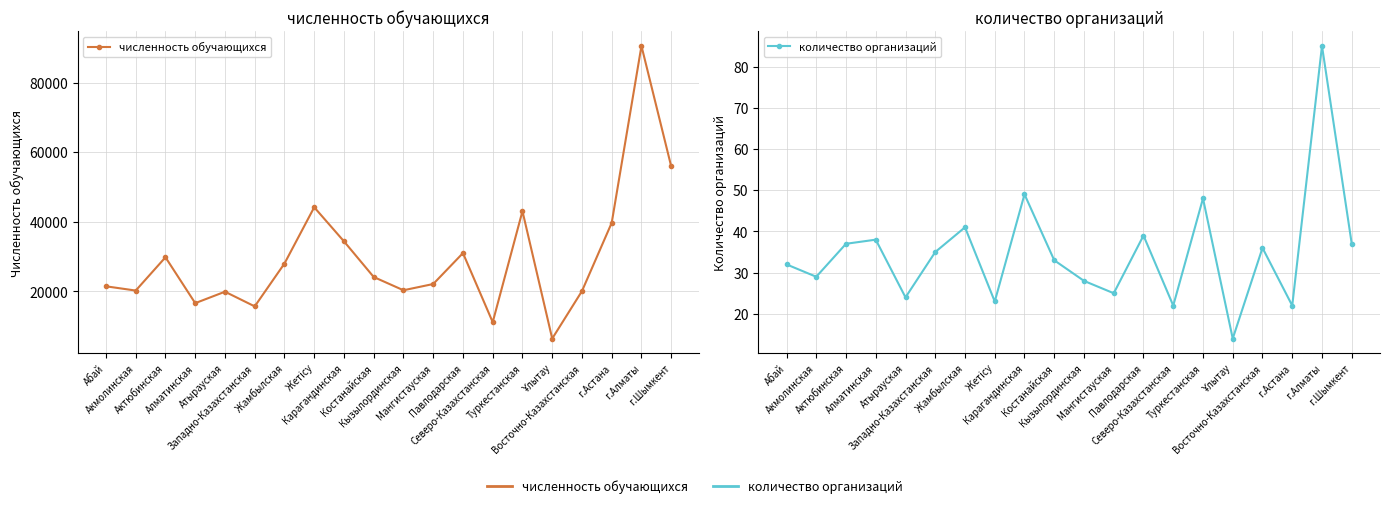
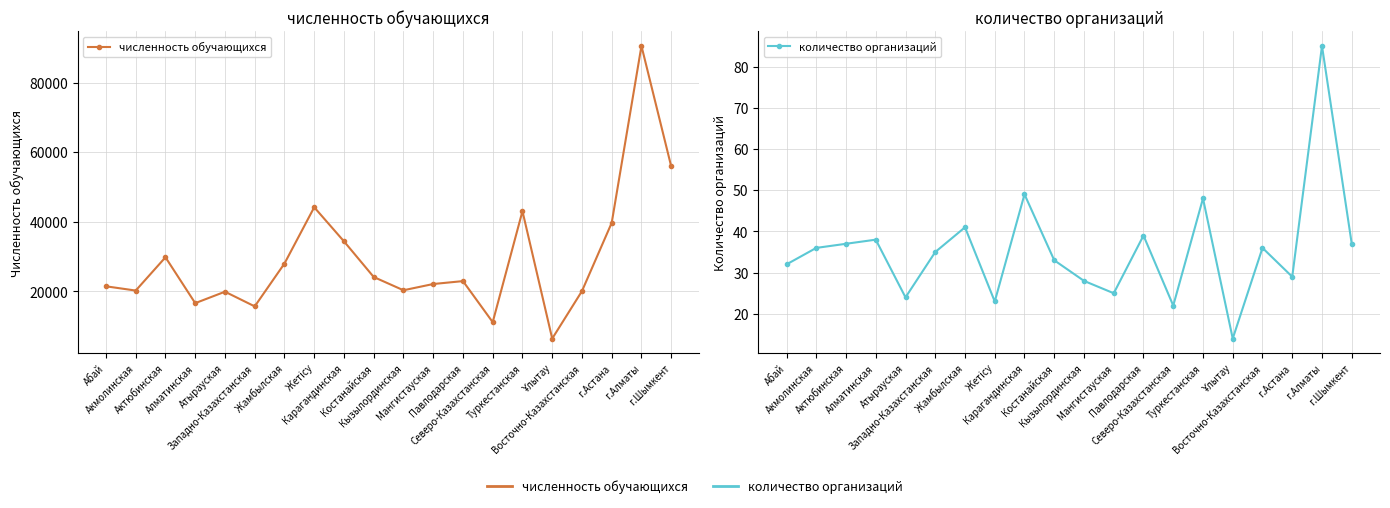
  {
    "численность обучающихся": {
      "Абай": 21000,
      "Акмолинская": 20000,
      "Актюбинская": 30000,
      "Алматинская": 17000,
      "Атырауская": 20000,
      "Западно-Казахстанская": 16000,
      "Жамбылская": 28000,
      "Жетісу": 44000,
      "Карагандинская": 34000,
      "Костанайская": 24000,
      "Кызылординская": 20000,
      "Мангистауская": 22000,
-     "Павлодарская": 31000,
+     "Павлодарская": 23000,
      "Северо-Казахстанская": 11000,
      "Туркестанская": 43000,
      "Ұлытау": 6000,
      "Восточно-Казахстанская": 20000,
      "г.Астана": 40000,
      "г.Алматы": 91000,
      "г.Шымкент": 56000
    },
    "количество организаций": {
      "Абай": 32,
-     "Акмолинская": 29,
+     "Акмолинская": 36,
      "Актюбинская": 37,
      "Алматинская": 38,
      "Атырауская": 24,
      "Западно-Казахстанская": 35,
      "Жамбылская": 41,
      "Жетісу": 23,
      "Карагандинская": 49,
      "Костанайская": 33,
      "Кызылординская": 28,
      "Мангистауская": 25,
      "Павлодарская": 39,
      "Северо-Казахстанская": 22,
      "Туркестанская": 48,
      "Ұлытау": 14,
      "Восточно-Казахстанская": 36,
-     "г.Астана": 22,
+     "г.Астана": 29,
      "г.Алматы": 85,
      "г.Шымкент": 37
    }
  }
